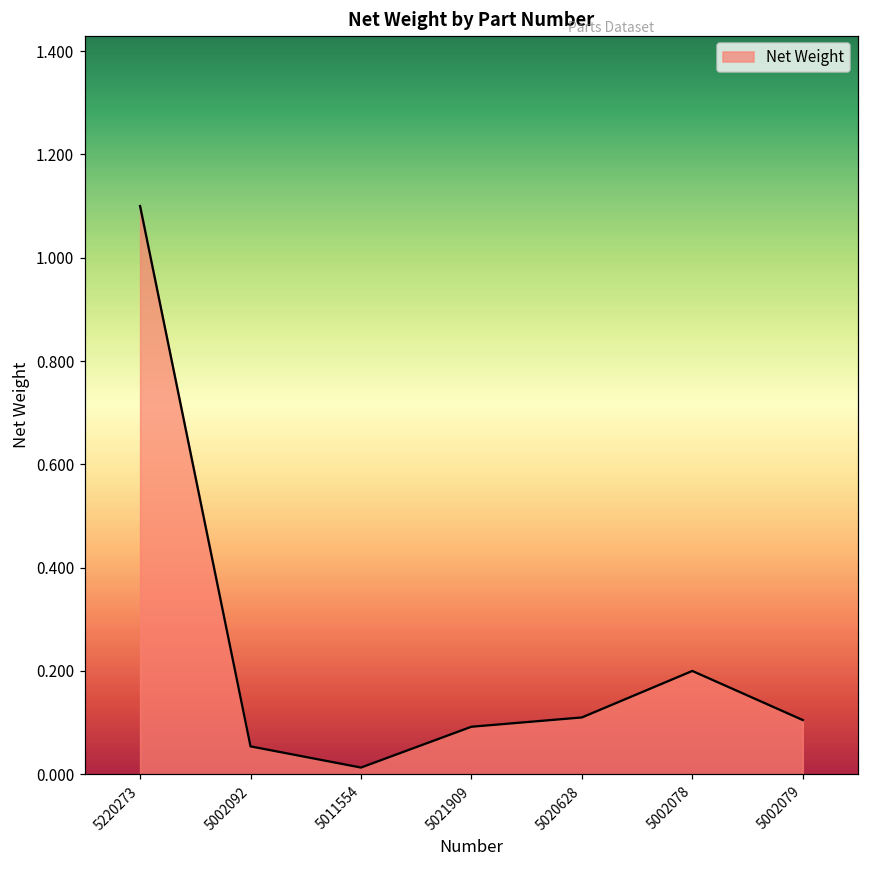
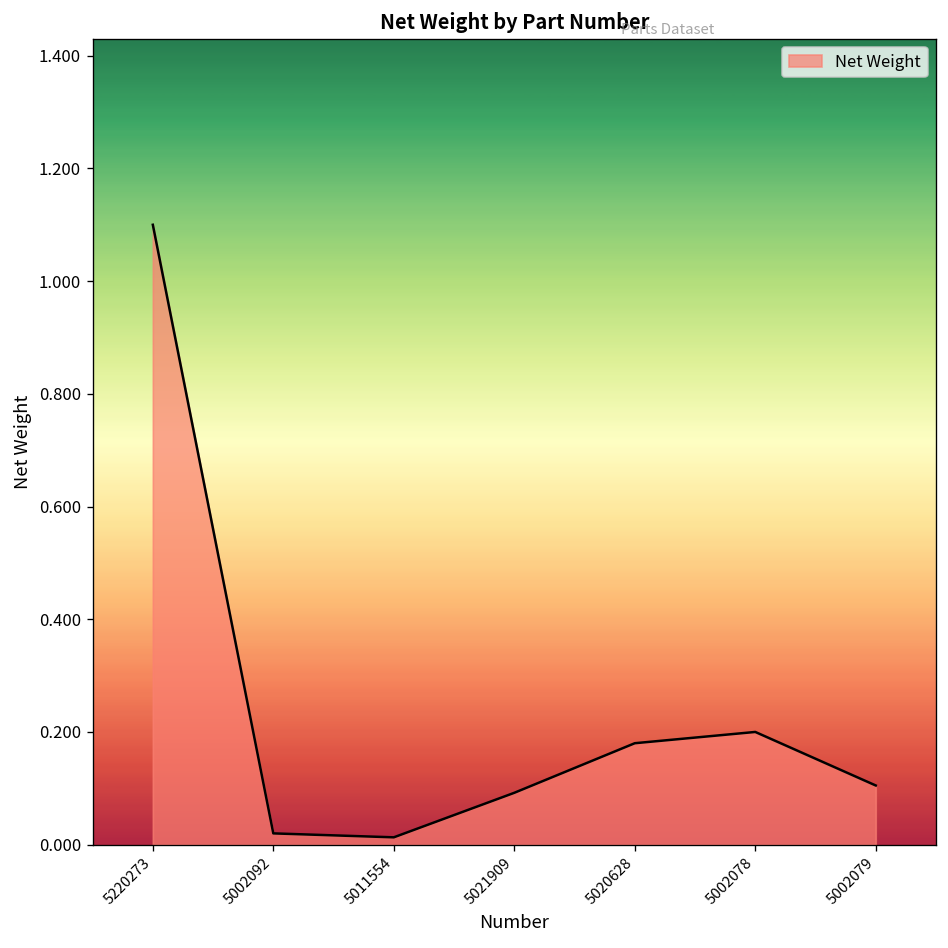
  {
    "5220273": 1.10,
-   "5002092": 0.05,
+   "5002092": 0.02,
    "5011554": 0.01,
    "5021909": 0.09,
-   "5020628": 0.11,
+   "5020628": 0.18,
    "5002078": 0.20,
    "5002079": 0.11
  }
